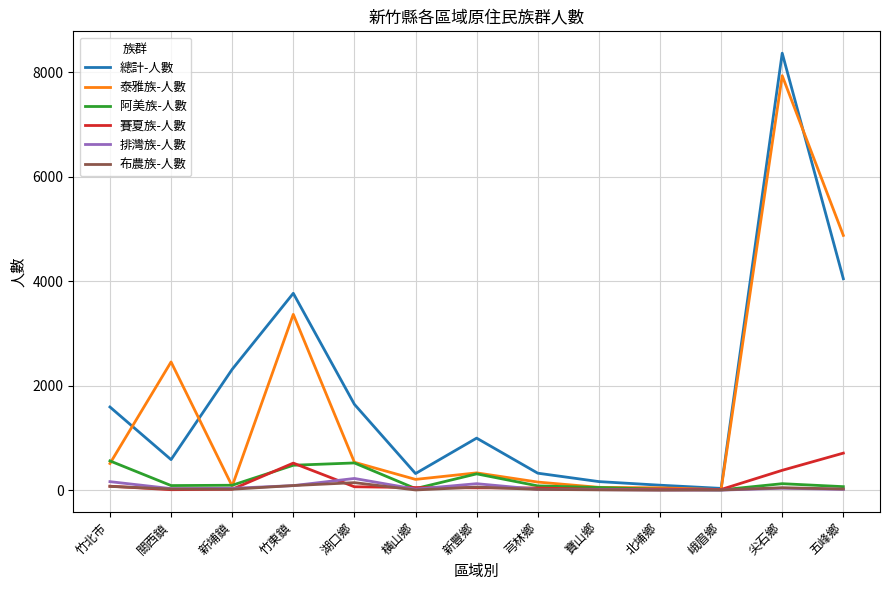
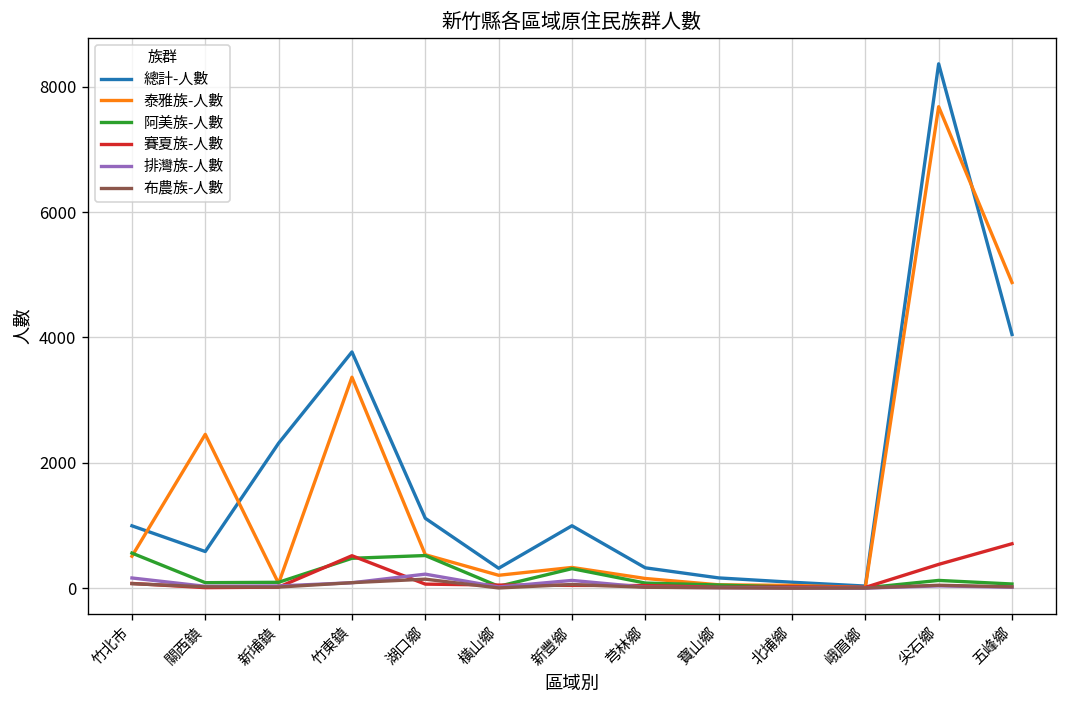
  {
    "總計-人數": {
-     "竹北市": 1600,
+     "竹北市": 1000,
      "關西鎮": 600,
      "新埔鎮": 2300,
      "竹東鎮": 3800,
-     "湖口鄉": 1600,
+     "湖口鄉": 1100,
      "橫山鄉": 300,
      "新豐鄉": 1000,
      "芎林鄉": 300,
      "寶山鄉": 200,
      "北埔鄉": 100,
      "尖石鄉": 8400,
      "五峰鄉": 4000
    },
    "泰雅族-人數": {
      "竹北市": 500,
      "關西鎮": 2500,
      "竹東鎮": 3400,
      "橫山鄉": 200,
      "芎林鄉": 200,
-     "尖石鄉": 7900,
+     "尖石鄉": 7700,
      "五峰鄉": 4900
    },
    "阿美族-人數": {
      "竹北市": 600,
      "關西鎮": 100,
      "尖石鄉": 100
    },
    "賽夏族-人數": {
      "湖口鄉": 100,
      "尖石鄉": 400,
      "五峰鄉": 700
    },
    "排灣族-人數": {
      "竹北市": 200,
      "湖口鄉": 200,
      "新豐鄉": 100
    },
    "布農族-人數": {
      "湖口鄉": 100
    }
  }
